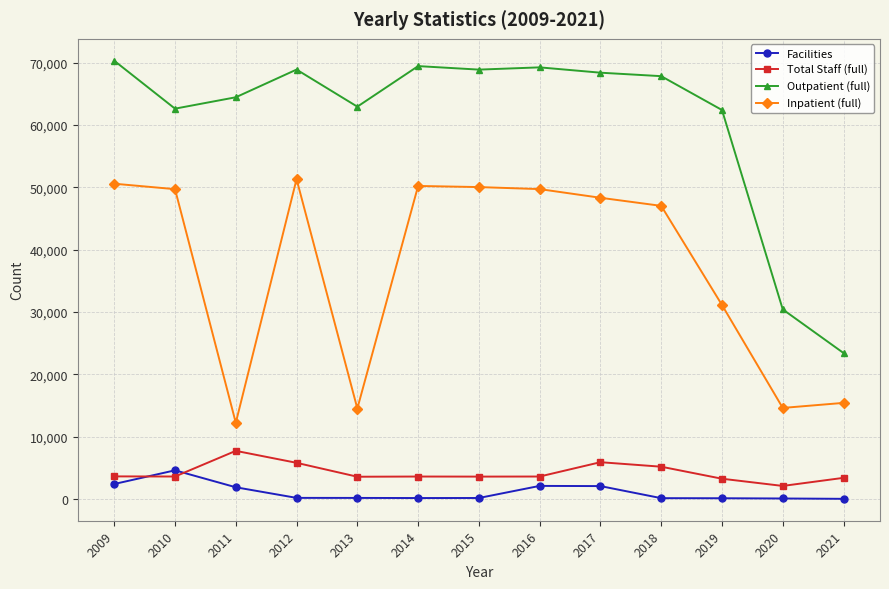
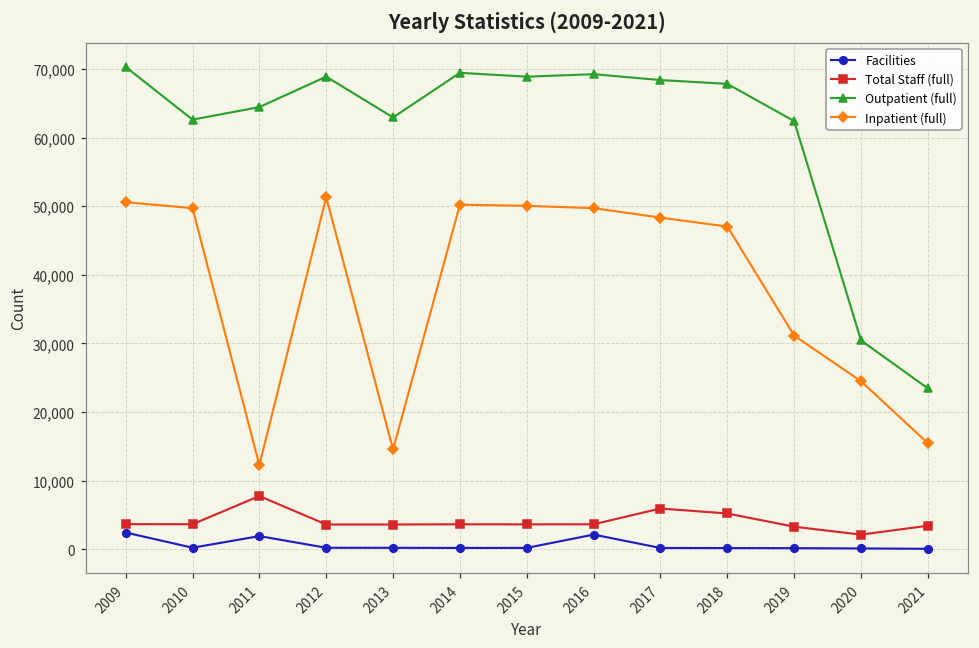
  {
    "Facilities": {
      "2009": "2,000",
-     "2010": "5,000",
+     "2010": "0",
      "2011": "2,000",
      "2012": "0",
      "2013": "0",
      "2014": "0",
      "2015": "0",
      "2016": "2,000",
-     "2017": "2,000",
+     "2017": "0",
      "2018": "0",
      "2019": "0",
      "2020": "0",
      "2021": "0"
    },
    "Total Staff (full)": {
      "2009": "4,000",
      "2010": "4,000",
      "2011": "8,000",
-     "2012": "6,000",
+     "2012": "4,000",
      "2013": "4,000",
      "2014": "4,000",
      "2015": "4,000",
      "2016": "4,000",
      "2017": "6,000",
      "2018": "5,000",
      "2019": "3,000",
      "2020": "2,000",
      "2021": "3,000"
    },
    "Outpatient (full)": {
      "2009": "70,000",
      "2010": "63,000",
      "2011": "64,000",
      "2012": "69,000",
      "2013": "63,000",
      "2014": "69,000",
      "2015": "69,000",
      "2016": "69,000",
      "2017": "68,000",
      "2018": "68,000",
      "2019": "62,000",
      "2020": "30,000",
      "2021": "23,000"
    },
    "Inpatient (full)": {
      "2009": "51,000",
      "2010": "50,000",
      "2011": "12,000",
      "2012": "51,000",
      "2013": "15,000",
      "2014": "50,000",
      "2015": "50,000",
      "2016": "50,000",
      "2017": "48,000",
      "2018": "47,000",
      "2019": "31,000",
-     "2020": "15,000",
+     "2020": "24,000",
      "2021": "15,000"
    }
  }
